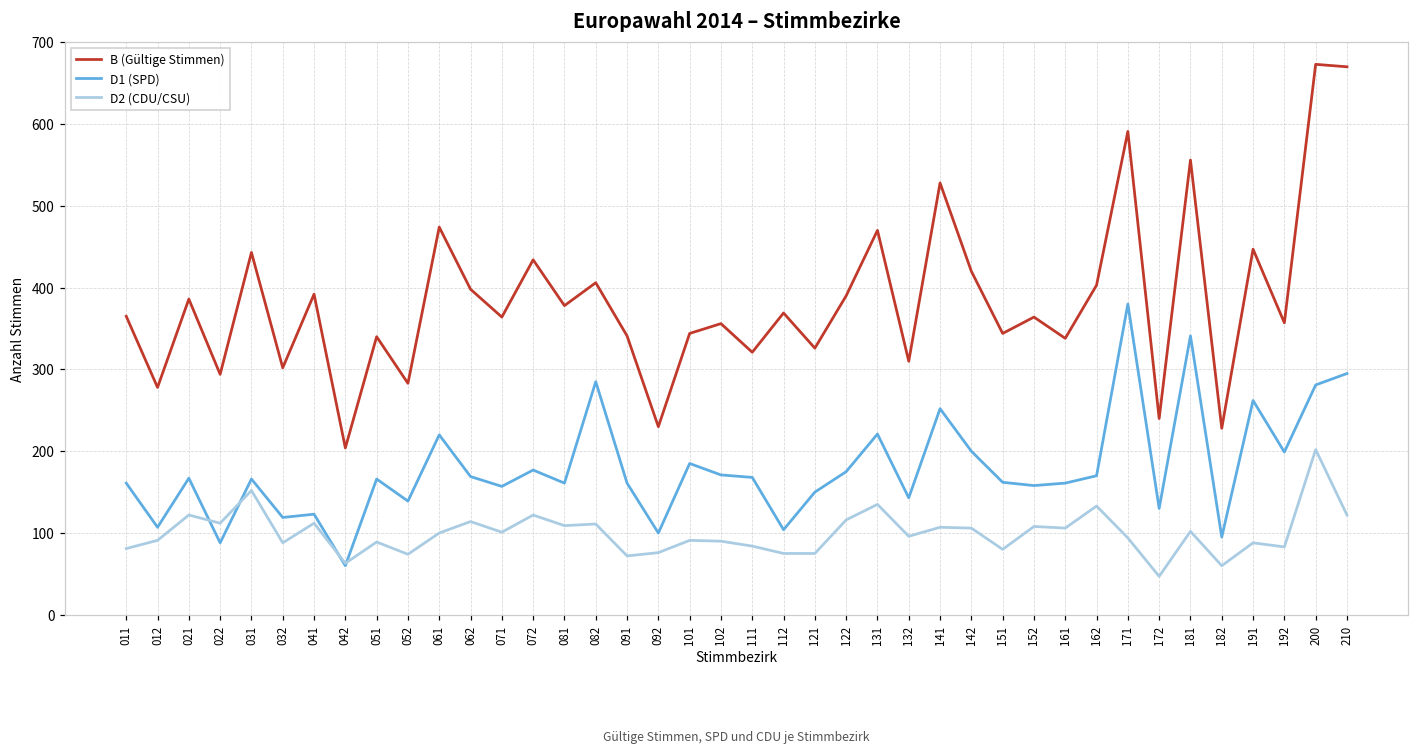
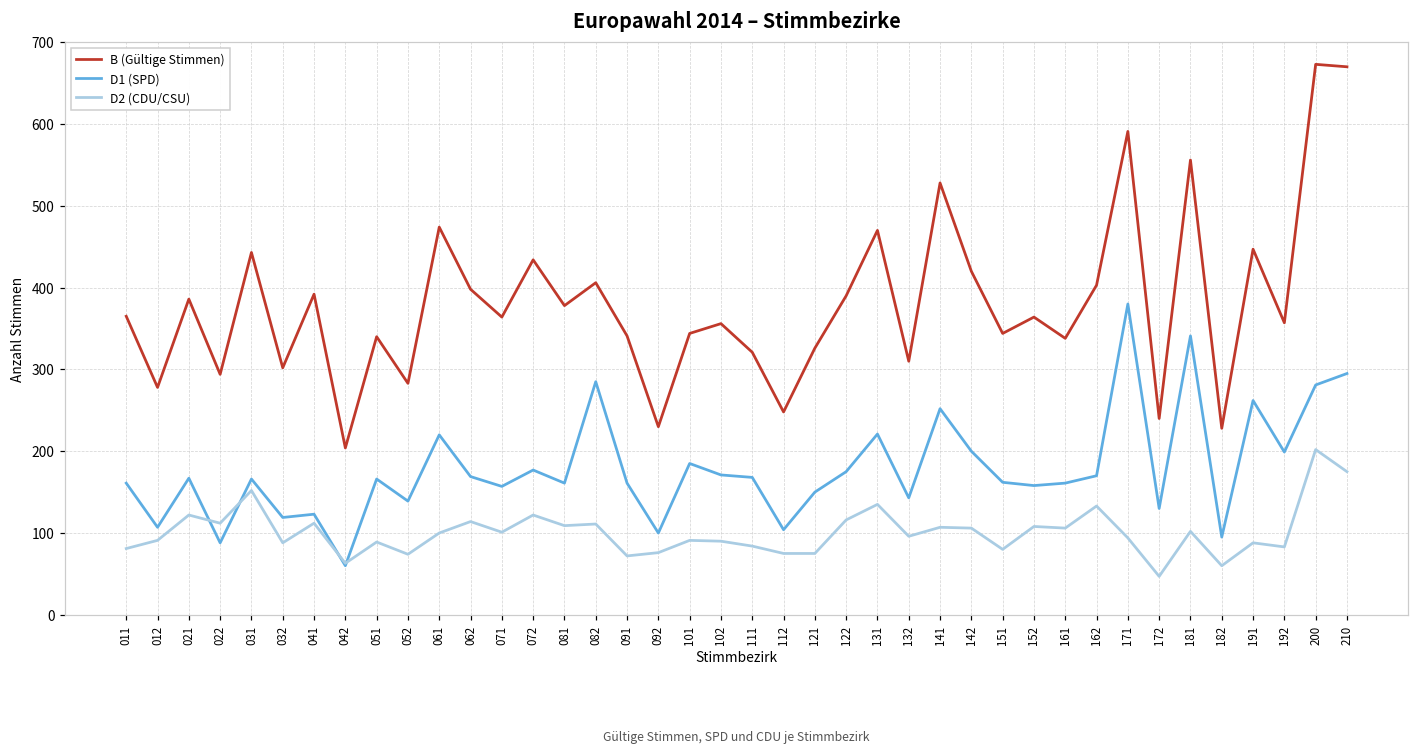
  {
    "B (Gültige Stimmen)": {
      "011": 370,
      "012": 280,
      "021": 390,
      "022": 290,
      "031": 440,
      "032": 300,
      "041": 390,
      "042": 200,
      "051": 340,
      "052": 280,
      "061": 470,
      "062": 400,
      "071": 360,
      "072": 430,
      "081": 380,
      "082": 410,
      "091": 340,
      "092": 230,
      "101": 340,
      "102": 360,
      "111": 320,
-     "112": 370,
+     "112": 250,
      "121": 330,
      "122": 390,
      "131": 470,
      "132": 310,
      "141": 530,
      "142": 420,
      "151": 340,
      "152": 360,
      "161": 340,
      "162": 400,
      "171": 590,
      "172": 240,
      "181": 560,
      "182": 230,
      "191": 450,
      "192": 360,
      "200": 670,
      "210": 670
    },
    "D1 (SPD)": {
      "011": 160,
      "012": 110,
      "021": 170,
      "022": 90,
      "031": 170,
      "032": 120,
      "041": 120,
      "051": 170,
      "052": 140,
      "061": 220,
      "062": 170,
      "071": 160,
      "072": 180,
      "081": 160,
      "082": 290,
      "091": 160,
      "092": 100,
      "101": 190,
      "102": 170,
      "111": 170,
      "112": 100,
      "121": 150,
      "122": 180,
      "131": 220,
      "132": 140,
      "141": 250,
      "142": 200,
      "151": 160,
      "152": 160,
      "161": 160,
      "162": 170,
      "171": 380,
      "172": 130,
      "181": 340,
      "182": 100,
      "191": 260,
      "192": 200,
      "200": 280,
      "210": 300
    },
    "D2 (CDU/CSU)": {
      "011": 80,
      "012": 90,
      "021": 120,
      "022": 110,
      "031": 150,
      "032": 90,
      "041": 110,
      "051": 90,
      "052": 70,
      "061": 100,
      "062": 110,
      "071": 100,
      "072": 120,
      "081": 110,
      "082": 110,
      "091": 70,
      "092": 80,
      "101": 90,
      "102": 90,
      "111": 80,
      "112": 80,
      "121": 80,
      "122": 120,
      "131": 140,
      "132": 100,
      "141": 110,
      "142": 110,
      "151": 80,
      "152": 110,
      "161": 110,
      "162": 130,
      "171": 90,
      "172": 50,
      "181": 100,
      "182": 60,
      "191": 90,
      "192": 80,
      "200": 200,
-     "210": 120
+     "210": 180
    }
  }
